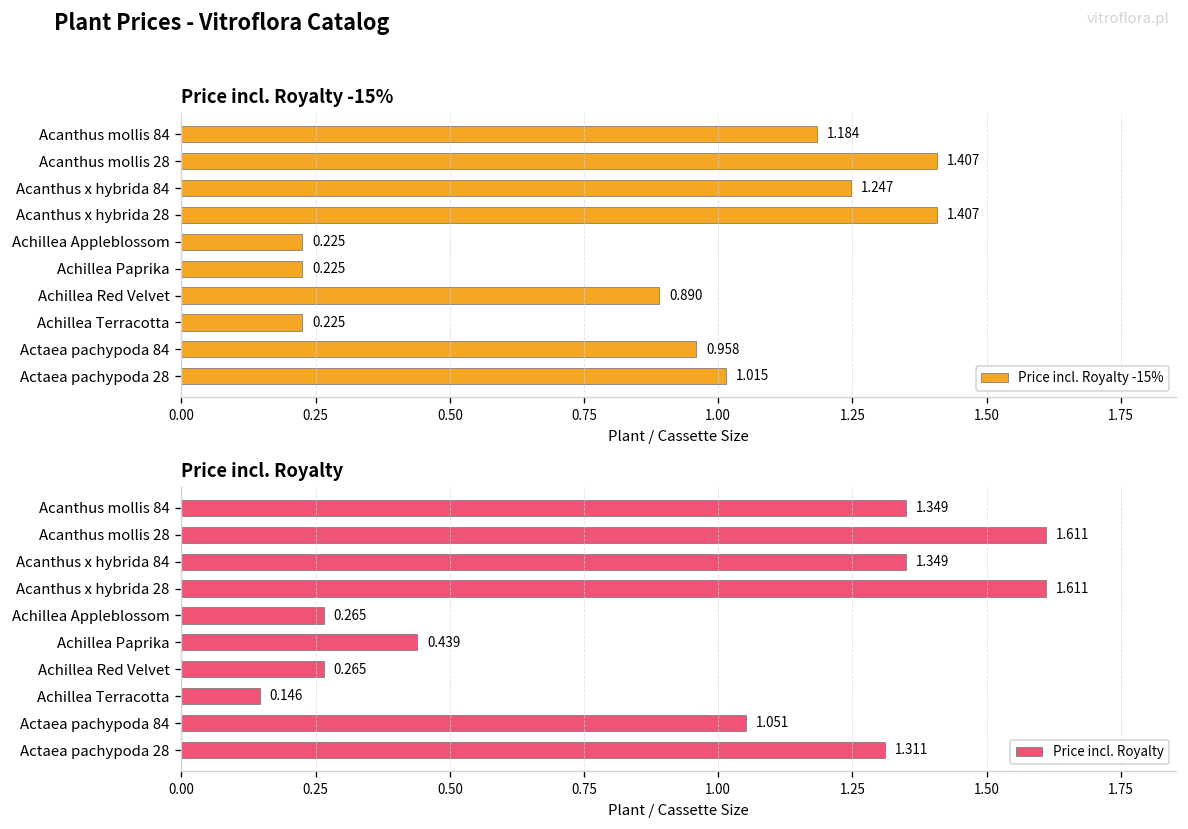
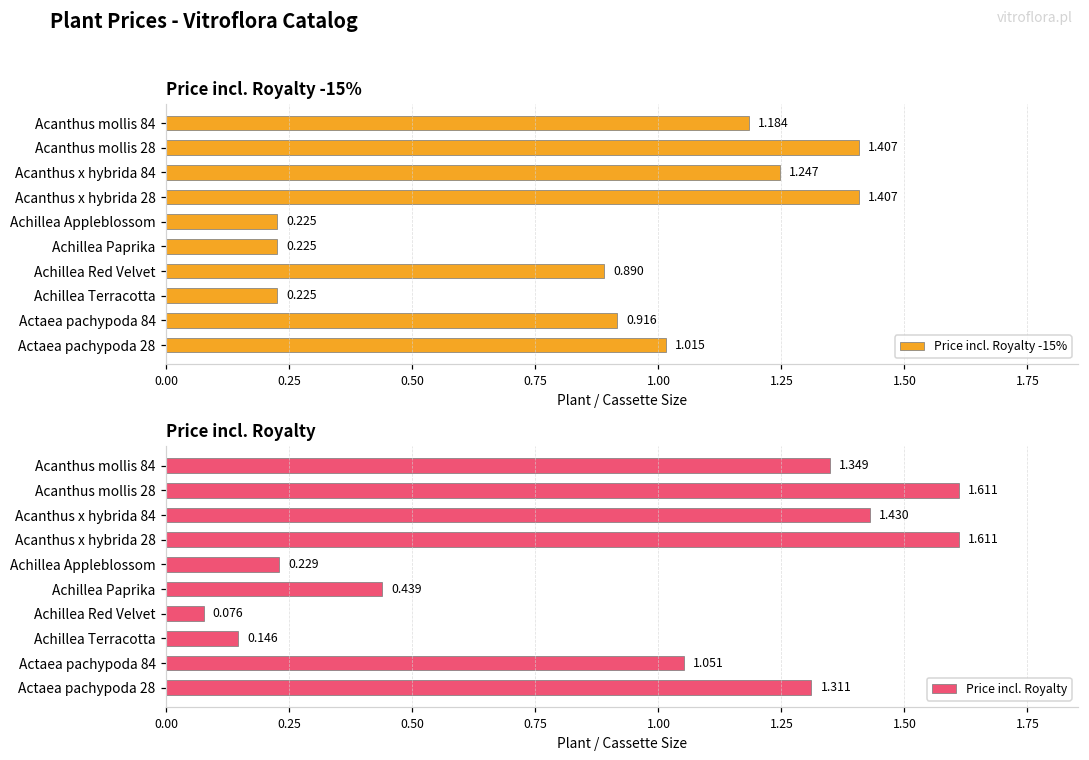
  {
    "Price incl. Royalty -15%": {
      "Acanthus mollis 84": 1.184,
      "Acanthus mollis 28": 1.407,
      "Acanthus x hybrida 84": 1.247,
      "Acanthus x hybrida 28": 1.407,
      "Achillea Appleblossom": 0.225,
      "Achillea Paprika": 0.225,
      "Achillea Red Velvet": 0.890,
      "Achillea Terracotta": 0.225,
-     "Actaea pachypoda 84": 0.958,
+     "Actaea pachypoda 84": 0.916,
      "Actaea pachypoda 28": 1.015
    },
    "Price incl. Royalty": {
      "Acanthus mollis 84": 1.349,
      "Acanthus mollis 28": 1.611,
-     "Acanthus x hybrida 84": 1.349,
+     "Acanthus x hybrida 84": 1.430,
      "Acanthus x hybrida 28": 1.611,
-     "Achillea Appleblossom": 0.265,
+     "Achillea Appleblossom": 0.229,
      "Achillea Paprika": 0.439,
-     "Achillea Red Velvet": 0.265,
+     "Achillea Red Velvet": 0.076,
      "Achillea Terracotta": 0.146,
      "Actaea pachypoda 84": 1.051,
      "Actaea pachypoda 28": 1.311
    }
  }
